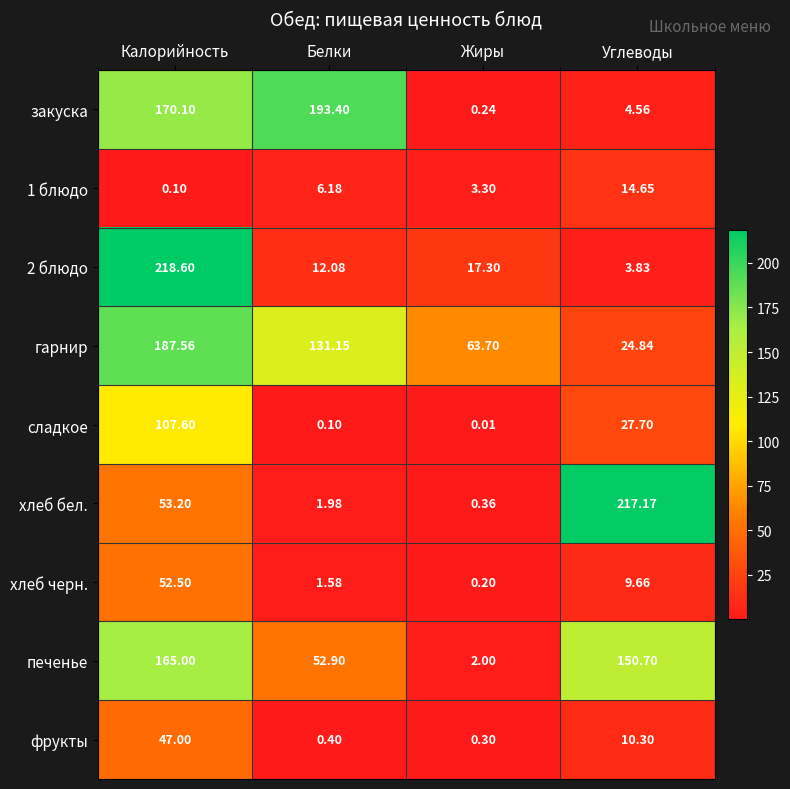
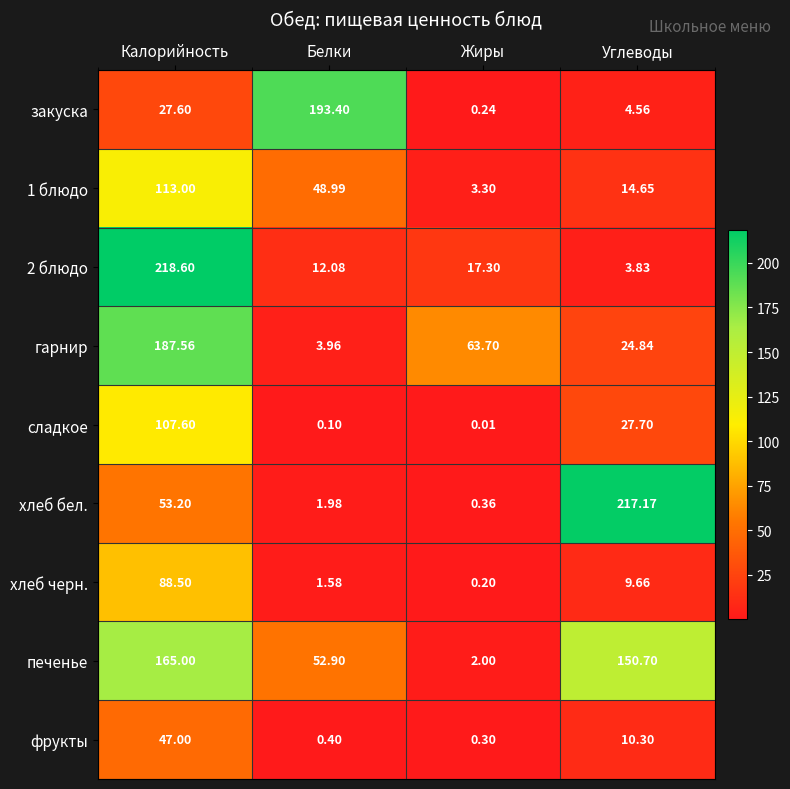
  {
    "закуска": {
-     "Калорийность": 170.10,
+     "Калорийность": 27.60,
      "Белки": 193.40,
      "Жиры": 0.24,
      "Углеводы": 4.56
    },
    "1 блюдо": {
-     "Калорийность": 0.10,
-     "Белки": 6.18,
+     "Калорийность": 113.00,
+     "Белки": 48.99,
      "Жиры": 3.30,
      "Углеводы": 14.65
    },
    "2 блюдо": {
      "Калорийность": 218.60,
      "Белки": 12.08,
      "Жиры": 17.30,
      "Углеводы": 3.83
    },
    "гарнир": {
      "Калорийность": 187.56,
-     "Белки": 131.15,
+     "Белки": 3.96,
      "Жиры": 63.70,
      "Углеводы": 24.84
    },
    "сладкое": {
      "Калорийность": 107.60,
      "Белки": 0.10,
      "Жиры": 0.01,
      "Углеводы": 27.70
    },
    "хлеб бел.": {
      "Калорийность": 53.20,
      "Белки": 1.98,
      "Жиры": 0.36,
      "Углеводы": 217.17
    },
    "хлеб черн.": {
-     "Калорийность": 52.50,
+     "Калорийность": 88.50,
      "Белки": 1.58,
      "Жиры": 0.20,
      "Углеводы": 9.66
    },
    "печенье": {
      "Калорийность": 165.00,
      "Белки": 52.90,
      "Жиры": 2.00,
      "Углеводы": 150.70
    },
    "фрукты": {
      "Калорийность": 47.00,
      "Белки": 0.40,
      "Жиры": 0.30,
      "Углеводы": 10.30
    }
  }
